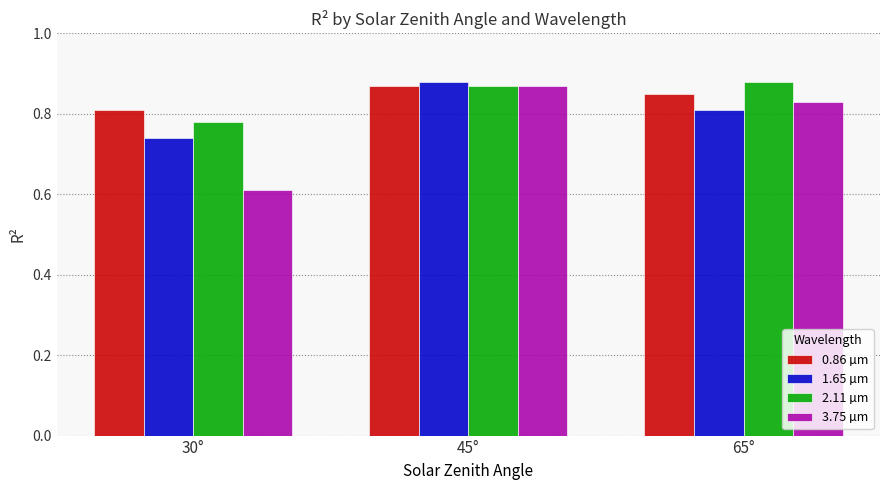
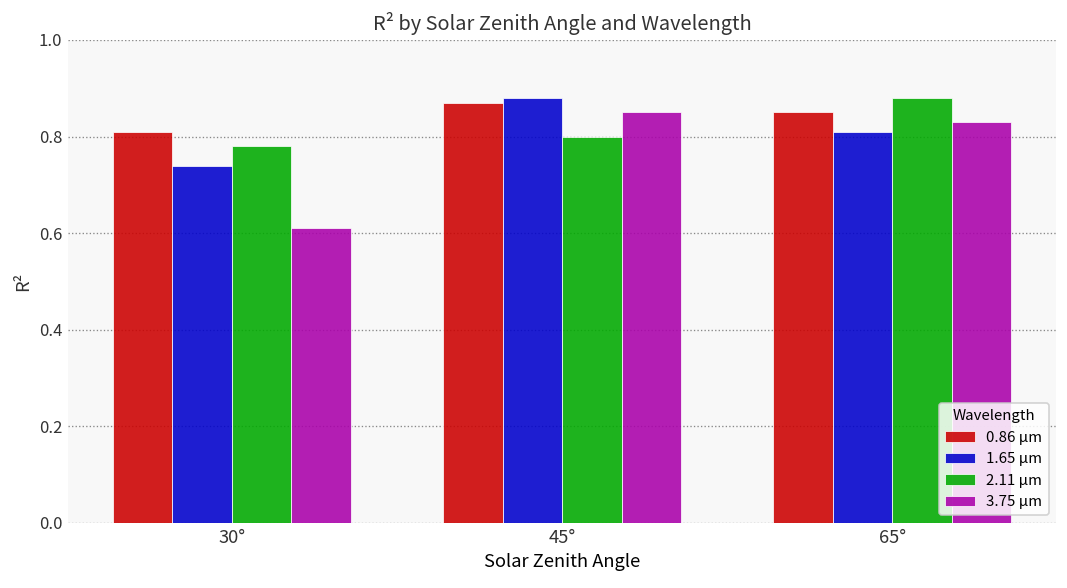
  {
    "0.86 µm": {
      "30°": 0.81,
      "45°": 0.87,
      "65°": 0.85
    },
    "1.65 µm": {
      "30°": 0.74,
      "45°": 0.88,
      "65°": 0.81
    },
    "2.11 µm": {
      "30°": 0.78,
-     "45°": 0.87,
+     "45°": 0.80,
      "65°": 0.88
    },
    "3.75 µm": {
      "30°": 0.61,
-     "45°": 0.87,
+     "45°": 0.85,
      "65°": 0.83
    }
  }
